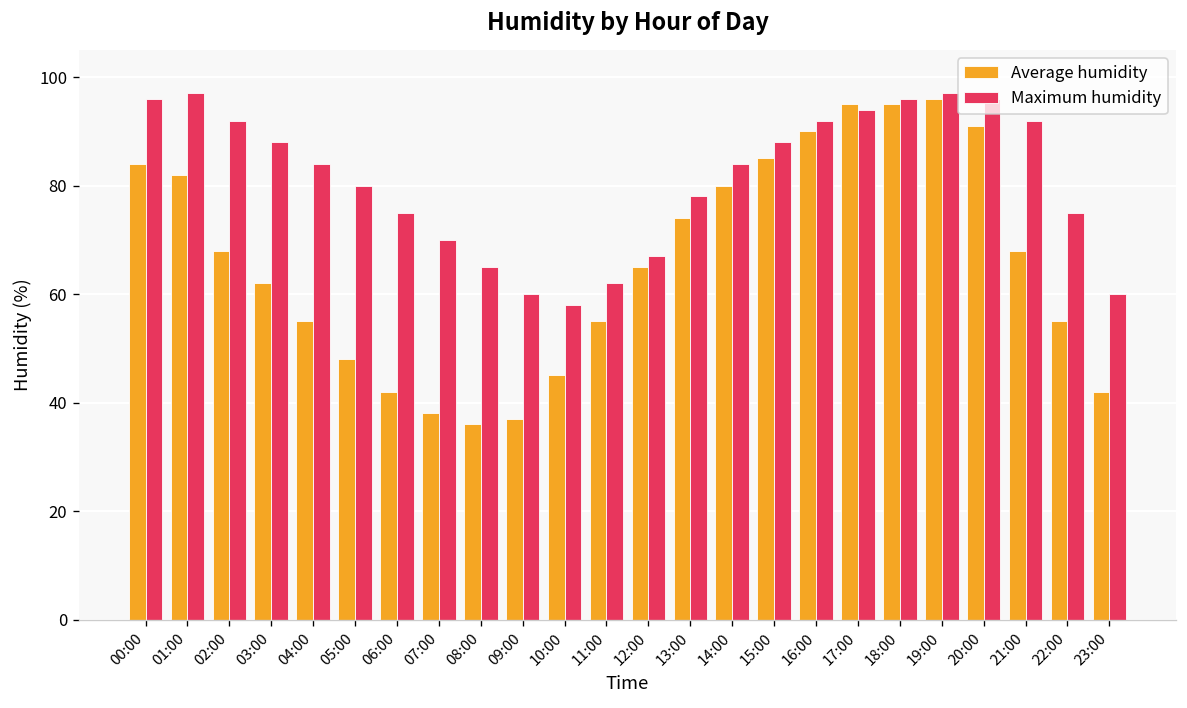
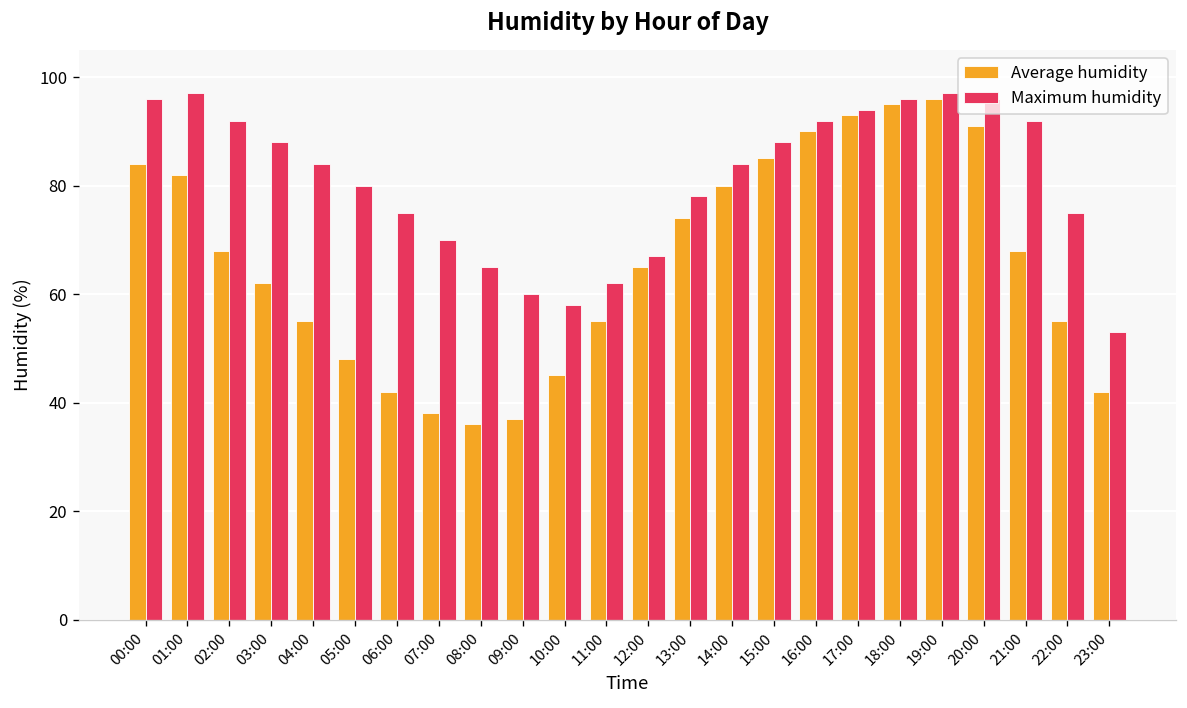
  {
    "Average humidity": {
      "00:00": 84,
      "01:00": 82,
      "02:00": 68,
      "03:00": 62,
      "04:00": 55,
      "05:00": 48,
      "06:00": 42,
      "07:00": 38,
      "08:00": 36,
      "09:00": 37,
      "10:00": 45,
      "11:00": 55,
      "12:00": 65,
      "13:00": 74,
      "14:00": 80,
      "15:00": 85,
      "16:00": 90,
-     "17:00": 95,
+     "17:00": 93,
      "18:00": 95,
      "19:00": 96,
      "20:00": 91,
      "21:00": 68,
      "22:00": 55,
      "23:00": 42
    },
    "Maximum humidity": {
      "00:00": 96,
      "01:00": 97,
      "02:00": 92,
      "03:00": 88,
      "04:00": 84,
      "05:00": 80,
      "06:00": 75,
      "07:00": 70,
      "08:00": 65,
      "09:00": 60,
      "10:00": 58,
      "11:00": 62,
      "12:00": 67,
      "13:00": 78,
      "14:00": 84,
      "15:00": 88,
      "16:00": 92,
      "17:00": 94,
      "18:00": 96,
      "19:00": 97,
      "21:00": 92,
      "22:00": 75,
-     "23:00": 60
+     "23:00": 53
    }
  }
